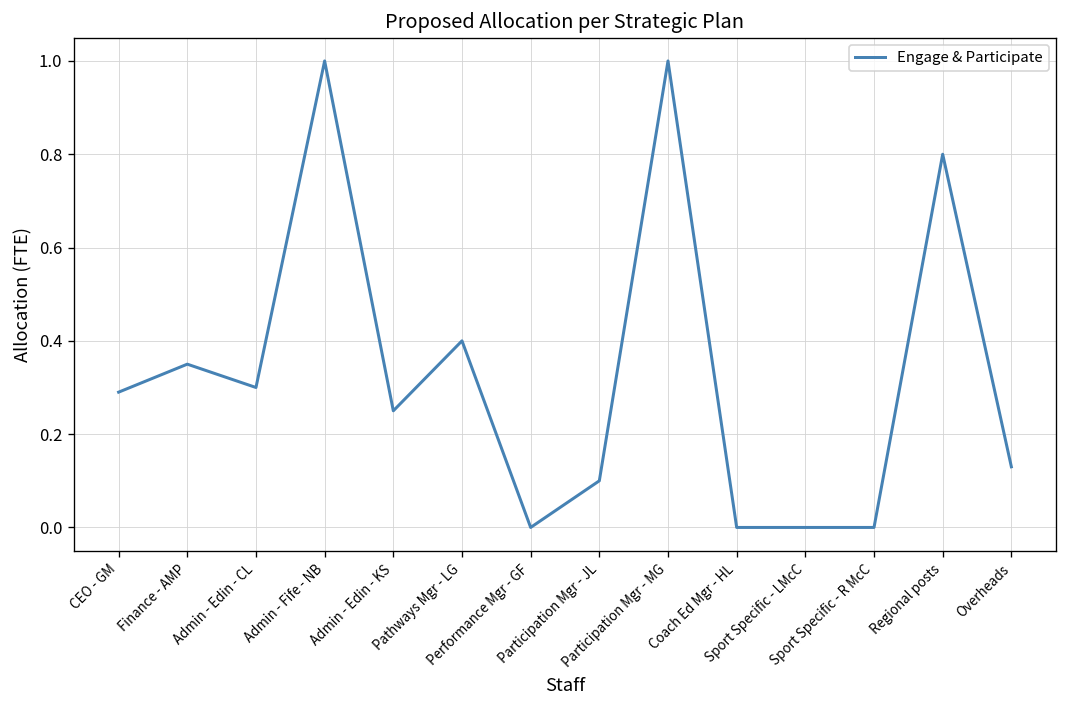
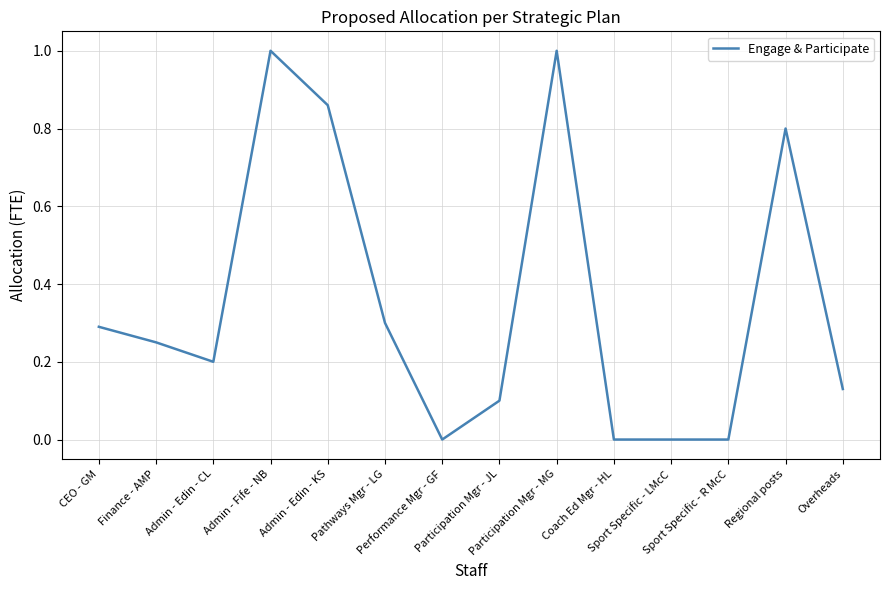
  {
    "CEO - GM": 0.29,
-   "Finance - AMP": 0.35,
-   "Admin - Edin - CL": 0.3,
+   "Finance - AMP": 0.25,
+   "Admin - Edin - CL": 0.2,
    "Admin - Fife - NB": 1.00,
-   "Admin - Edin - KS": 0.25,
-   "Pathways Mgr - LG": 0.4,
+   "Admin - Edin - KS": 0.86,
+   "Pathways Mgr - LG": 0.3,
    "Performance Mgr - GF": 0.00,
    "Participation Mgr - JL": 0.10,
    "Participation Mgr - MG": 1.00,
    "Coach Ed Mgr - HL": 0.00,
    "Sport Specific - LMcC": 0.00,
    "Sport Specific - R McC": 0.00,
    "Regional posts": 0.80,
    "Overheads": 0.13
  }
